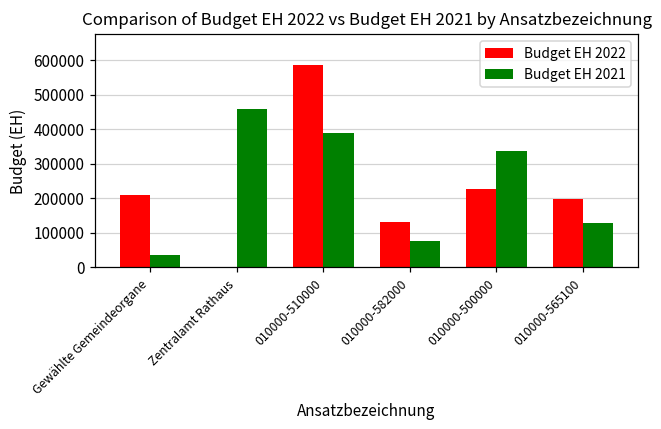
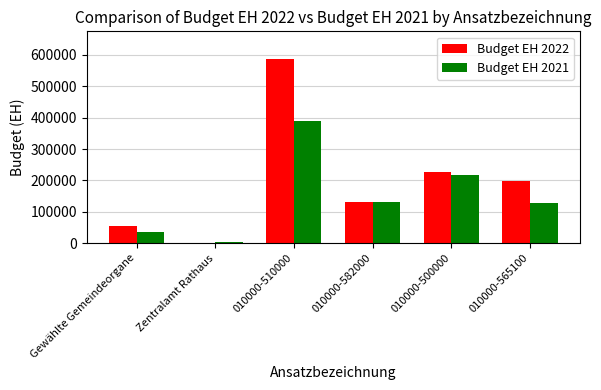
  {
    "Budget EH 2022": {
-     "Gewählte Gemeindeorgane": 210000,
+     "Gewählte Gemeindeorgane": 60000,
      "010000-510000": 590000,
      "010000-582000": 130000,
      "010000-500000": 230000,
      "010000-565100": 200000
    },
    "Budget EH 2021": {
      "Gewählte Gemeindeorgane": 40000,
-     "Zentralamt Rathaus": 460000,
+     "Zentralamt Rathaus": 0,
      "010000-510000": 390000,
-     "010000-582000": 80000,
-     "010000-500000": 340000,
+     "010000-582000": 130000,
+     "010000-500000": 220000,
      "010000-565100": 130000
    }
  }
